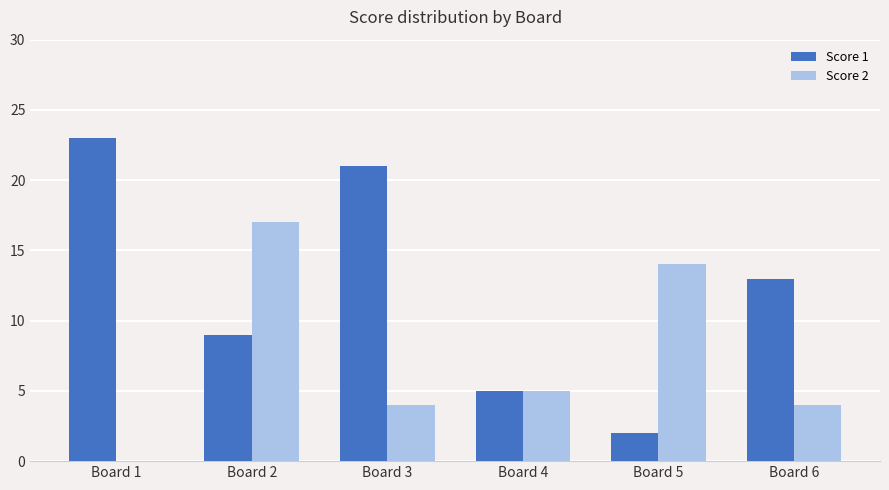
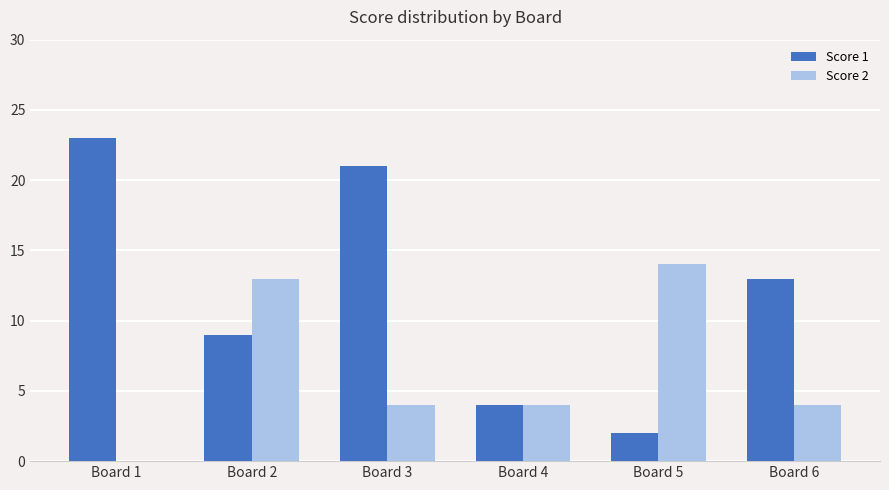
  {
    "Score 1": {
      "Board 1": 23,
      "Board 2": 9,
      "Board 3": 21,
-     "Board 4": 5,
+     "Board 4": 4,
      "Board 5": 2,
      "Board 6": 13
    },
    "Score 2": {
      "Board 1": 0,
-     "Board 2": 17,
+     "Board 2": 13,
      "Board 3": 4,
-     "Board 4": 5,
+     "Board 4": 4,
      "Board 5": 14,
      "Board 6": 4
    }
  }
